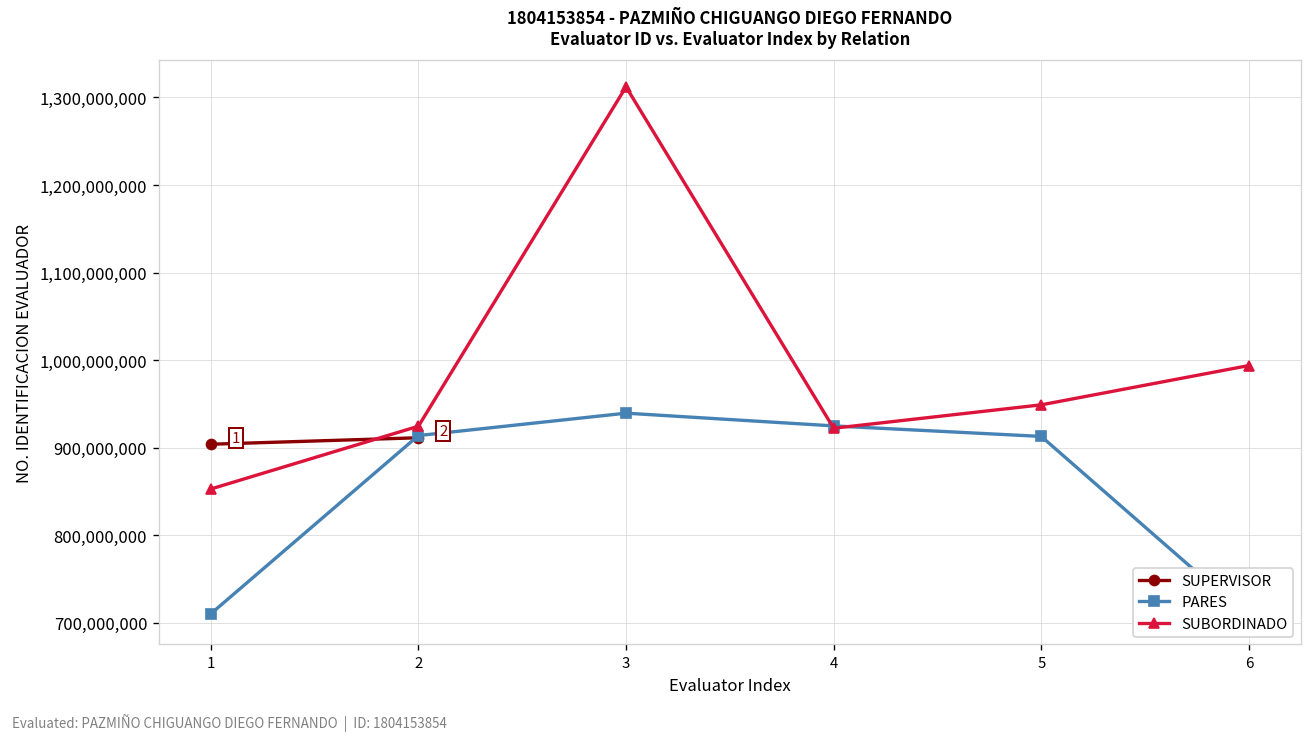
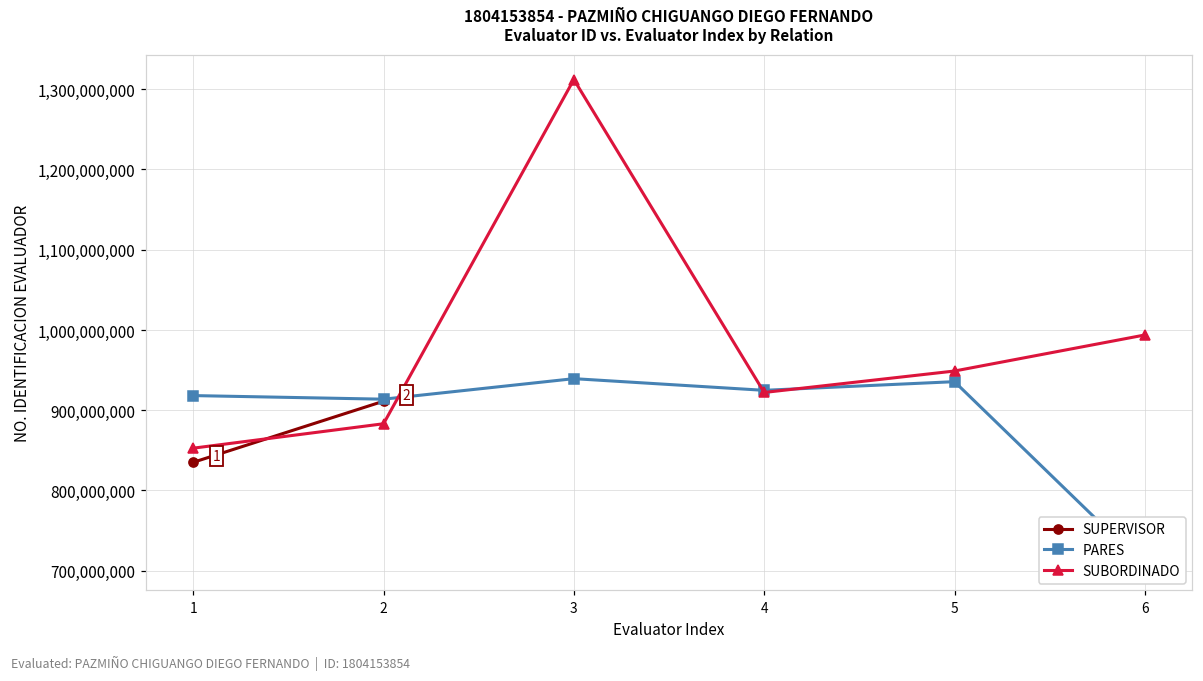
  {
    "SUPERVISOR": {
-     "1": "900,000,000"
+     "1": "840,000,000"
    },
    "PARES": {
-     "1": "710,000,000",
+     "1": "920,000,000",
      "3": "940,000,000",
-     "5": "910,000,000"
+     "5": "940,000,000"
    },
    "SUBORDINADO": {
-     "2": "920,000,000",
+     "2": "880,000,000",
      "3": "1,310,000,000",
      "5": "950,000,000",
      "6": "990,000,000"
    }
  }
